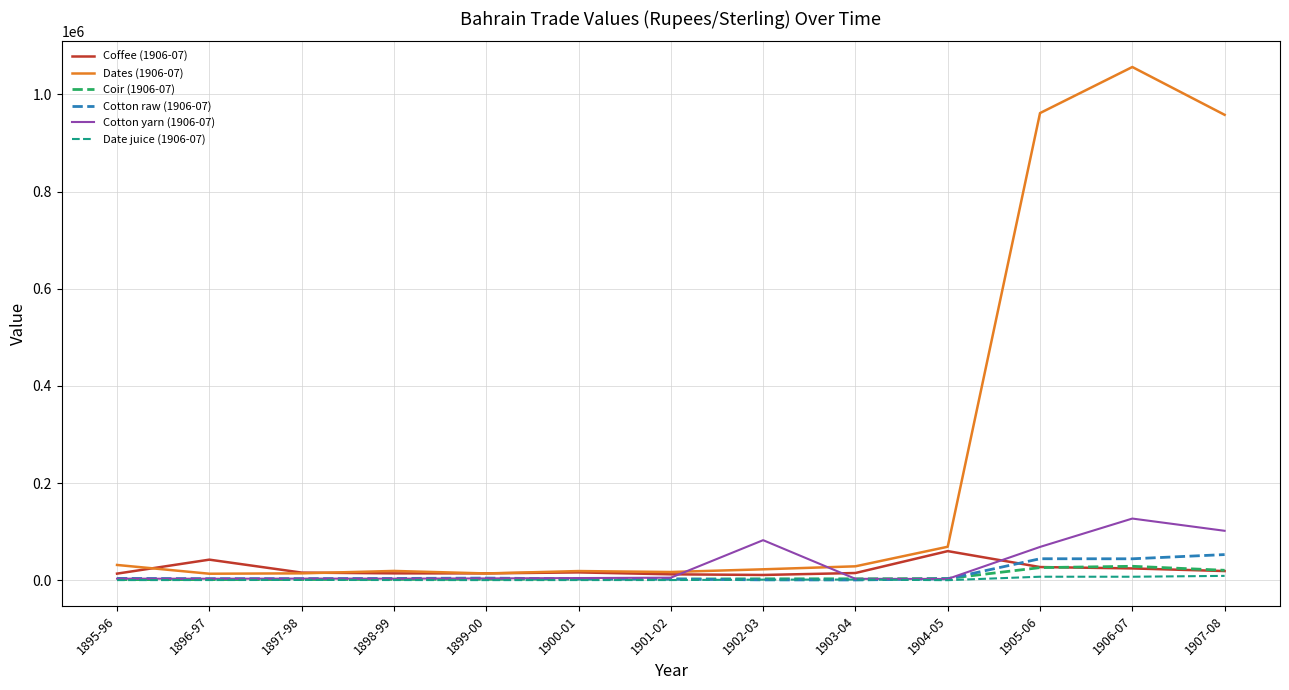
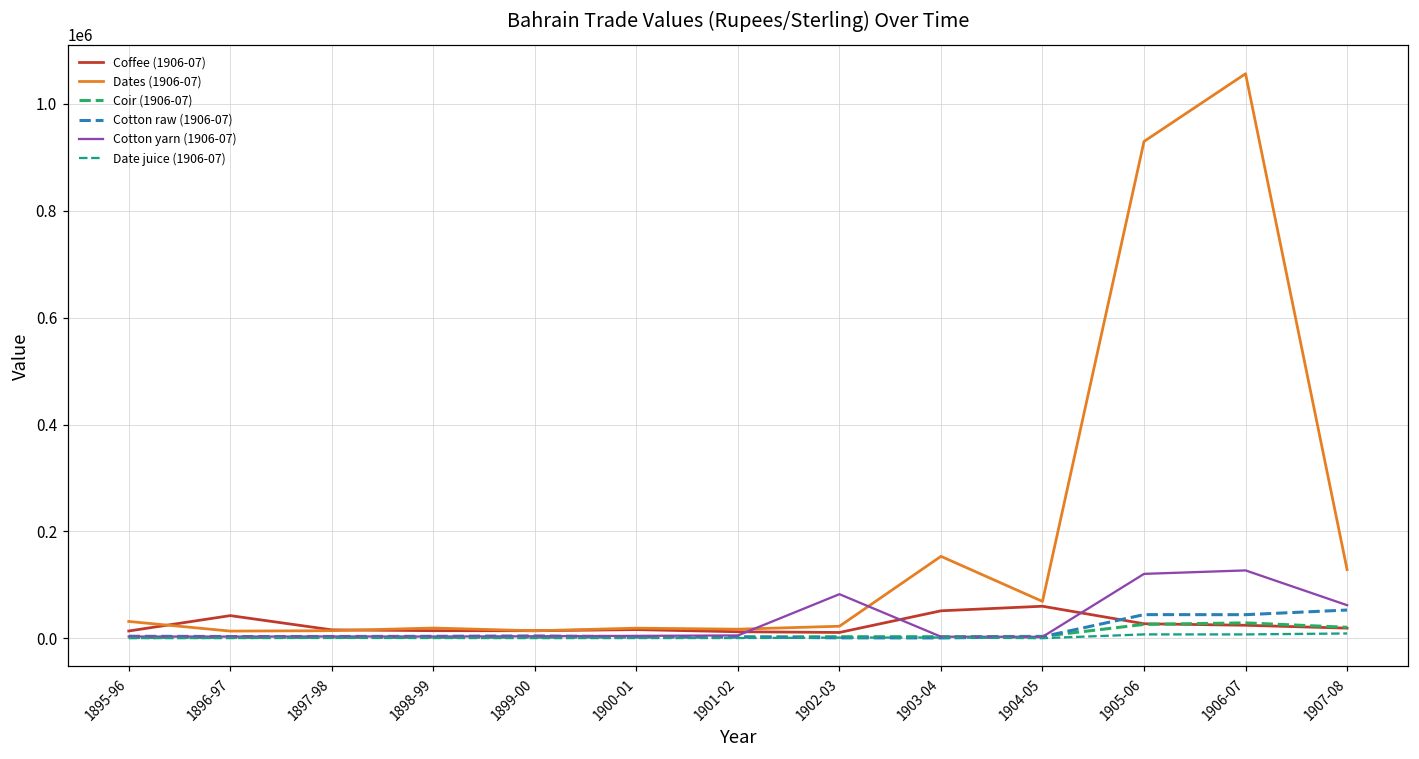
  {
    "Coffee (1906-07)": {
      "1895-96": 10000,
      "1896-97": 40000,
      "1902-03": 10000,
-     "1903-04": 20000,
+     "1903-04": 50000,
      "1904-05": 60000
    },
    "Dates (1906-07)": {
      "1895-96": 30000,
      "1896-97": 10000,
      "1902-03": 20000,
-     "1903-04": 30000,
+     "1903-04": 150000,
      "1904-05": 70000,
-     "1905-06": 960000,
+     "1905-06": 930000,
      "1906-07": 1060000,
-     "1907-08": 960000
+     "1907-08": 130000
    },
    "Cotton raw (1906-07)": {
      "1905-06": 40000,
      "1906-07": 40000,
      "1907-08": 50000
    },
    "Cotton yarn (1906-07)": {
      "1902-03": 80000,
-     "1905-06": 70000,
+     "1905-06": 120000,
      "1906-07": 130000,
-     "1907-08": 100000
+     "1907-08": 60000
    }
  }
